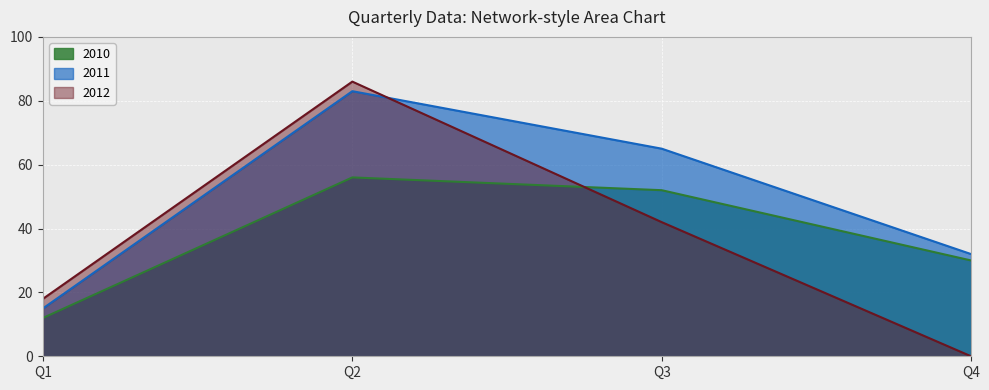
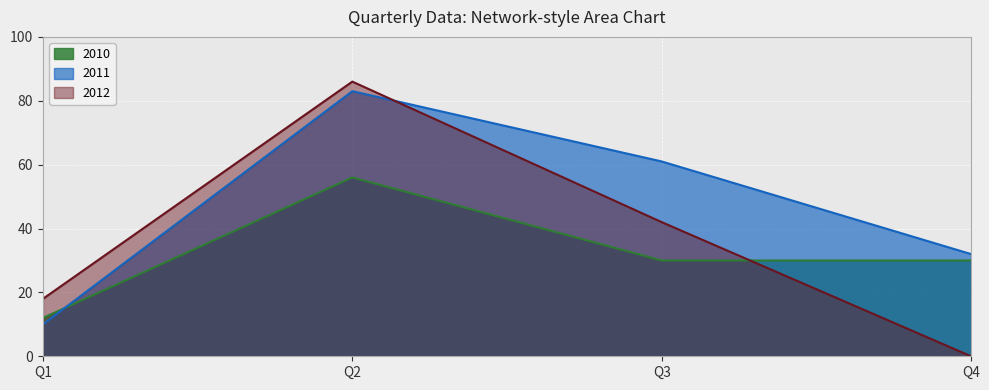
  {
    "2010": {
      "Q1": 12,
      "Q2": 56,
-     "Q3": 52,
+     "Q3": 30,
      "Q4": 30
    },
    "2011": {
-     "Q1": 15,
+     "Q1": 10,
      "Q2": 83,
-     "Q3": 65,
+     "Q3": 61,
      "Q4": 32
    },
    "2012": {
      "Q1": 18,
      "Q2": 86,
      "Q3": 42,
      "Q4": 0
    }
  }
